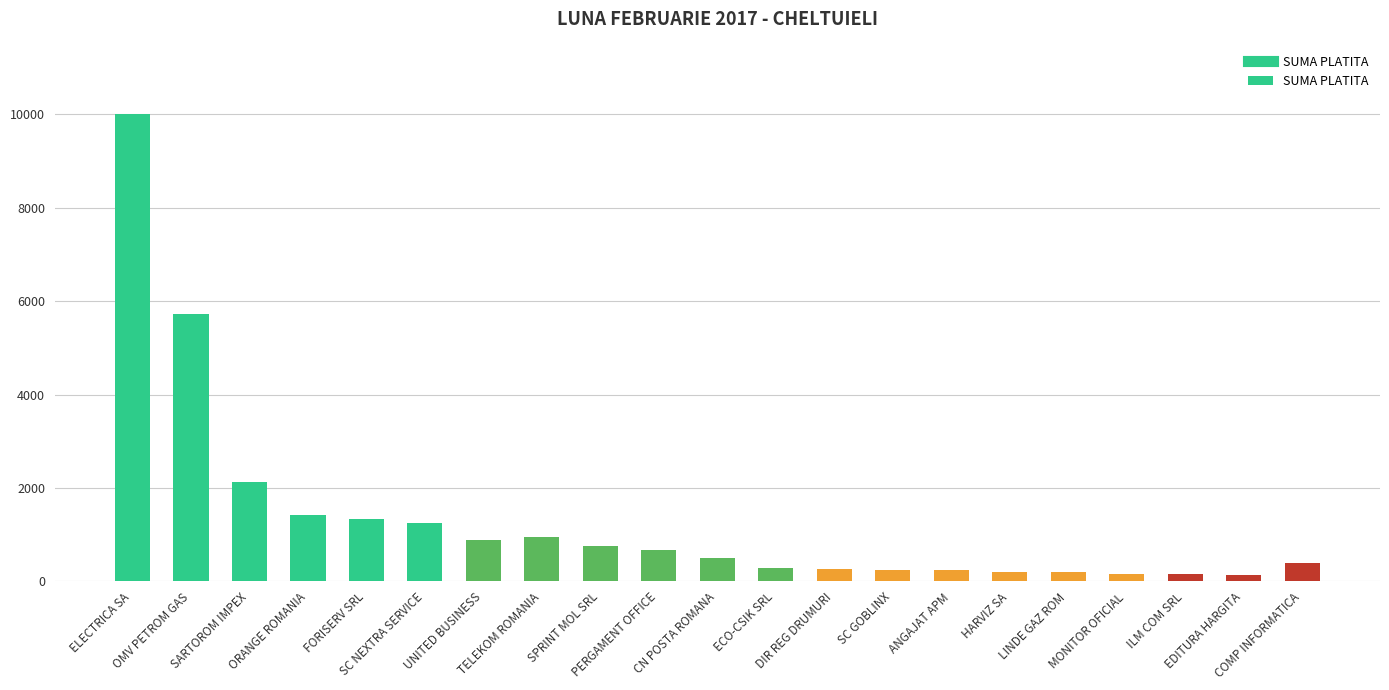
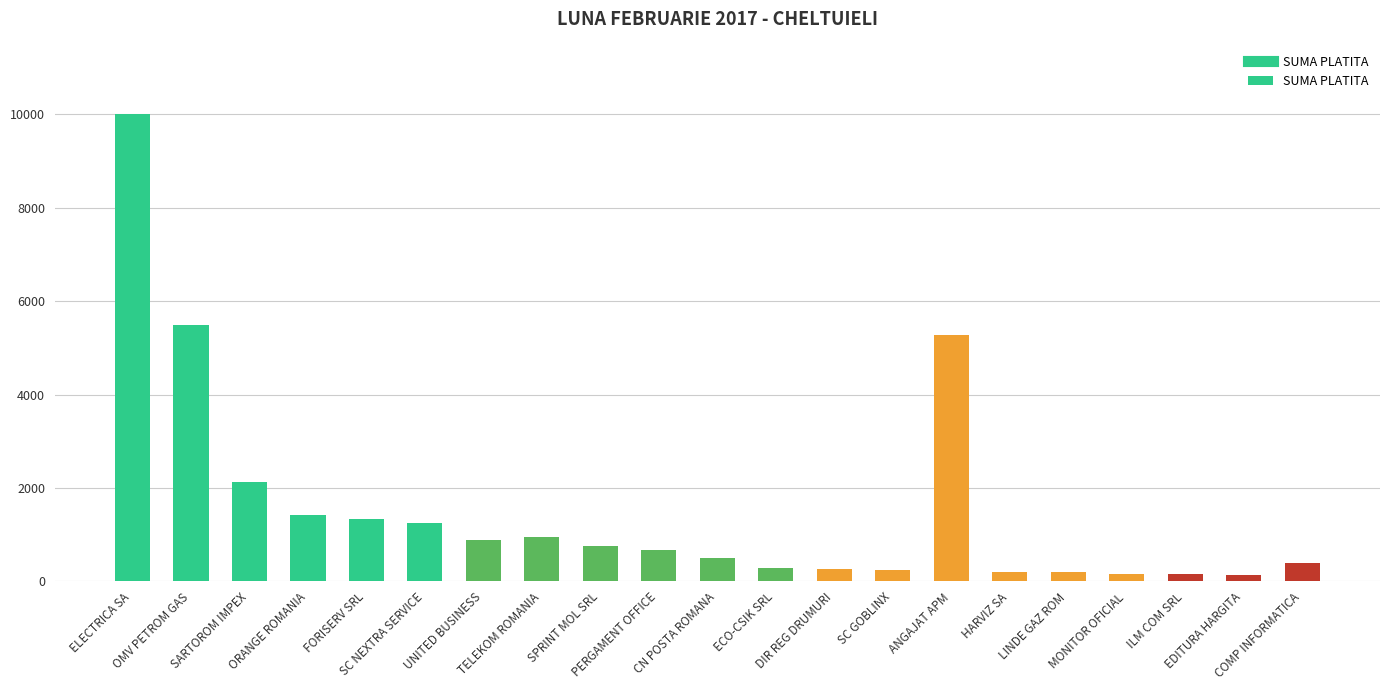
  {
    "ELECTRICA SA": 10000,
-   "OMV PETROM GAS": 5700,
+   "OMV PETROM GAS": 5500,
    "SARTOROM IMPEX": 2100,
    "ORANGE ROMANIA": 1400,
    "FORISERV SRL": 1300,
    "SC NEXTRA SERVICE": 1200,
    "UNITED BUSINESS": 900,
    "TELEKOM ROMANIA": 1000,
    "SPRINT MOL SRL": 700,
    "PERGAMENT OFFICE": 700,
    "CN POSTA ROMANA": 500,
    "ECO-CSIK SRL": 300,
    "DIR REG DRUMURI": 300,
    "SC GOBLINX": 300,
-   "ANGAJAT APM": 200,
+   "ANGAJAT APM": 5300,
    "HARVIZ SA": 200,
    "LINDE GAZ ROM": 200,
    "MONITOR OFICIAL": 200,
    "ILM COM SRL": 100,
    "EDITURA HARGITA": 100,
    "COMP INFORMATICA": 400
  }
